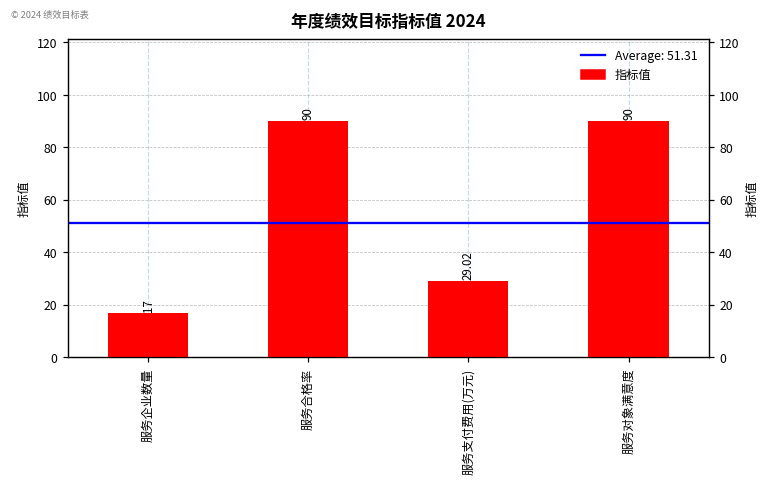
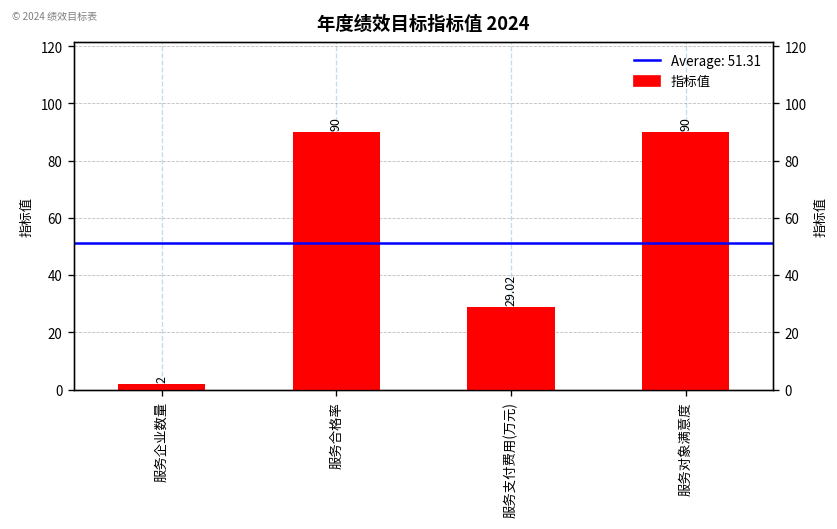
  {
-   "服务企业数量": 17,
+   "服务企业数量": 2,
    "服务合格率": 90,
    "服务支付费用(万元)": 29.02,
    "服务对象满意度": 90
  }
